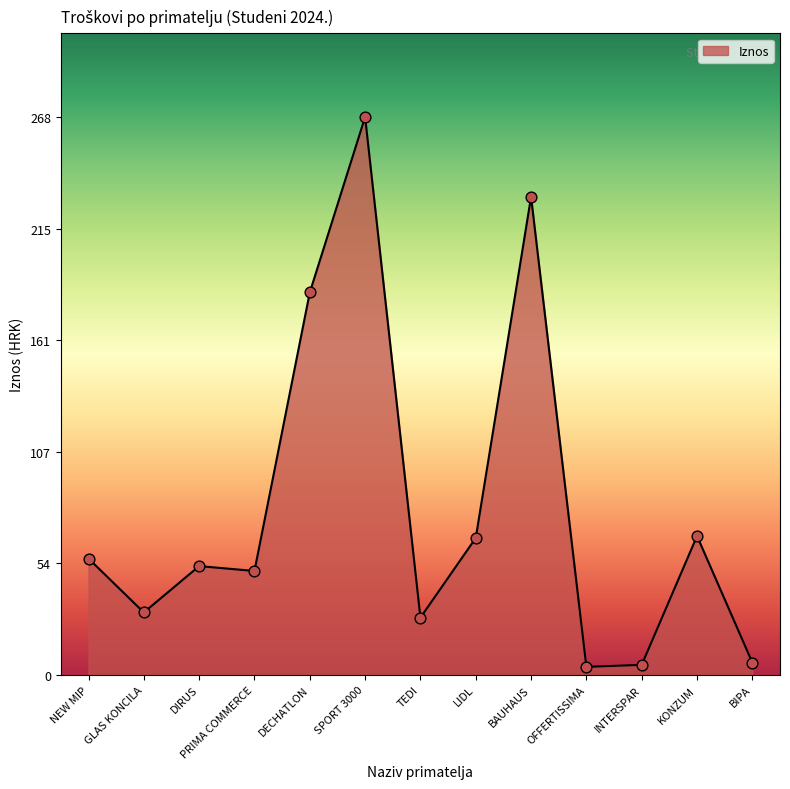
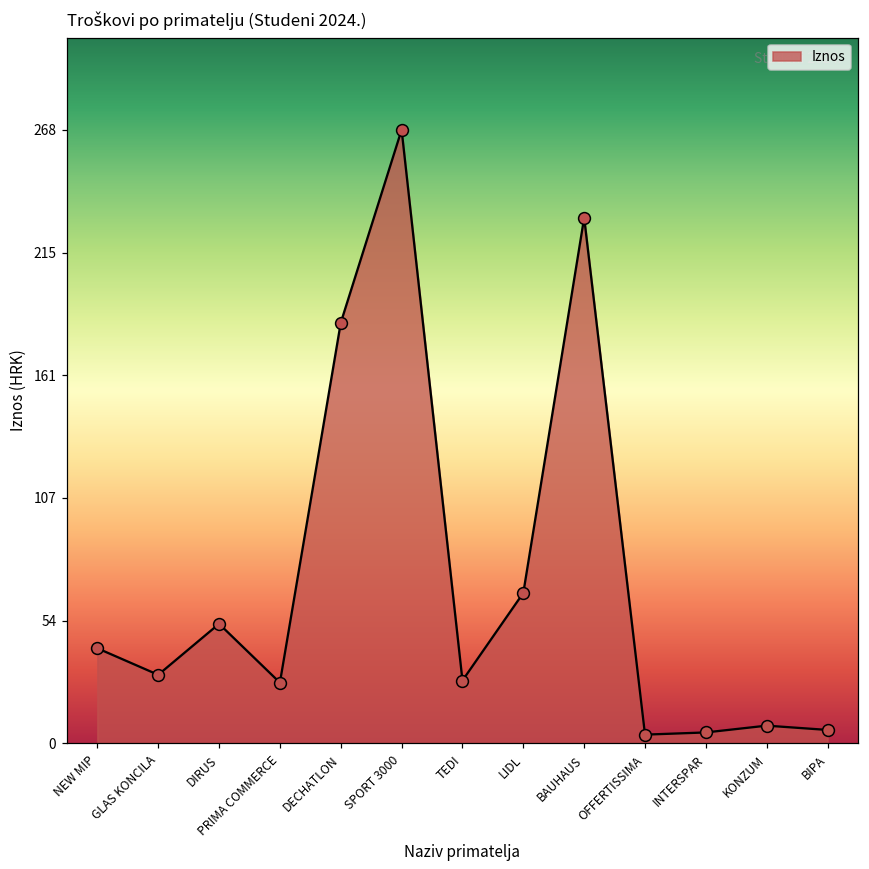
  {
-   "NEW MIP": 56,
+   "NEW MIP": 42,
    "GLAS KONCILA": 30,
    "DIRUS": 52,
-   "PRIMA COMMERCE": 50,
+   "PRIMA COMMERCE": 27,
    "DECHATLON": 184,
    "SPORT 3000": 268,
    "TEDI": 28,
    "LIDL": 66,
    "BAUHAUS": 230,
    "OFFERTISSIMA": 4,
    "INTERSPAR": 5,
-   "KONZUM": 67,
+   "KONZUM": 8,
    "BIPA": 6
  }
